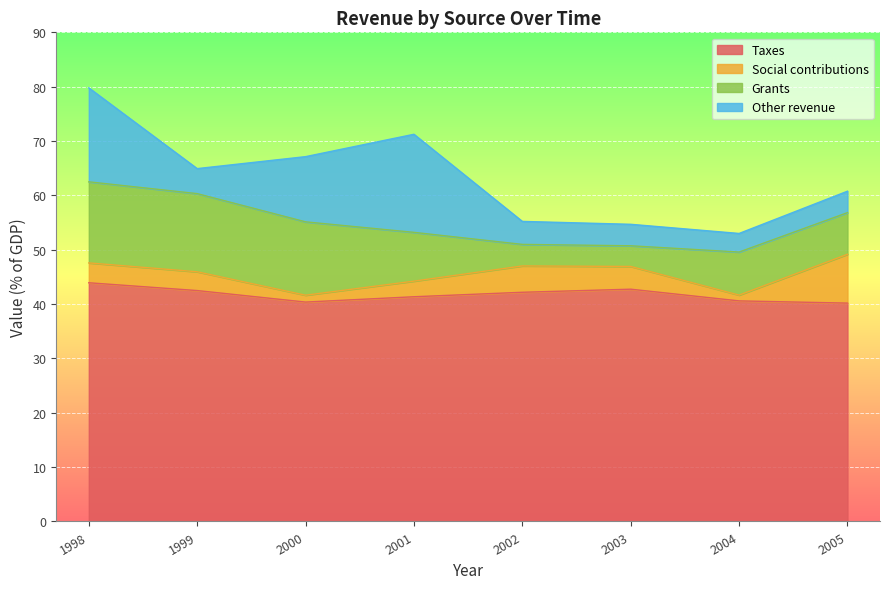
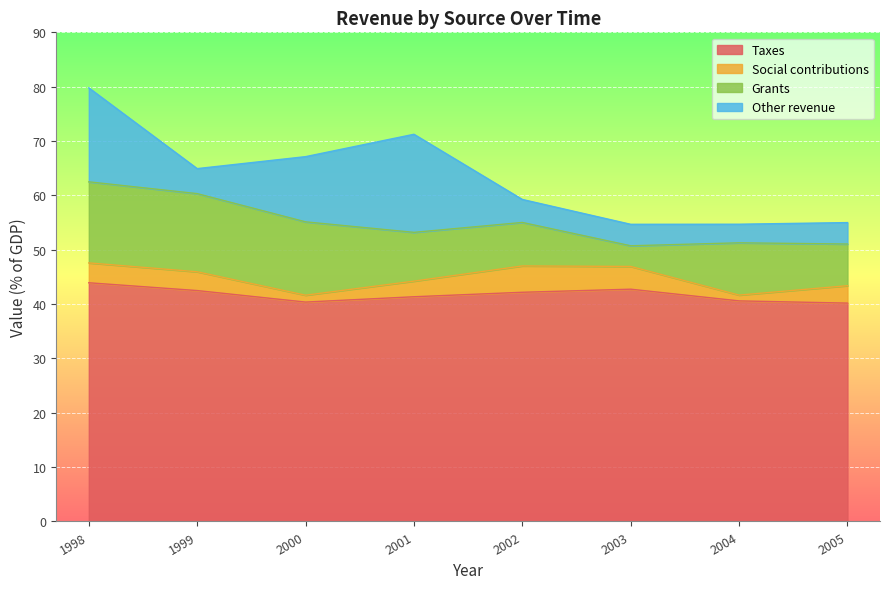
  {
    "Taxes": {
      "1998": 44,
      "1999": 42,
      "2000": 40,
      "2001": 41,
      "2002": 42,
      "2003": 43,
      "2004": 41,
      "2005": 40
    },
    "Social contributions": {
      "1998": 4,
      "1999": 3,
      "2000": 1,
      "2001": 3,
      "2002": 5,
      "2003": 4,
      "2004": 1,
-     "2005": 9
+     "2005": 3
    },
    "Grants": {
      "1998": 15,
      "1999": 14,
      "2000": 13,
      "2001": 9,
-     "2002": 4,
+     "2002": 8,
      "2003": 4,
-     "2004": 8,
+     "2004": 10,
      "2005": 8
    },
    "Other revenue": {
      "1998": 17,
      "1999": 5,
      "2000": 12,
      "2001": 18,
      "2002": 4,
      "2003": 4,
      "2004": 3,
      "2005": 4
    }
  }
